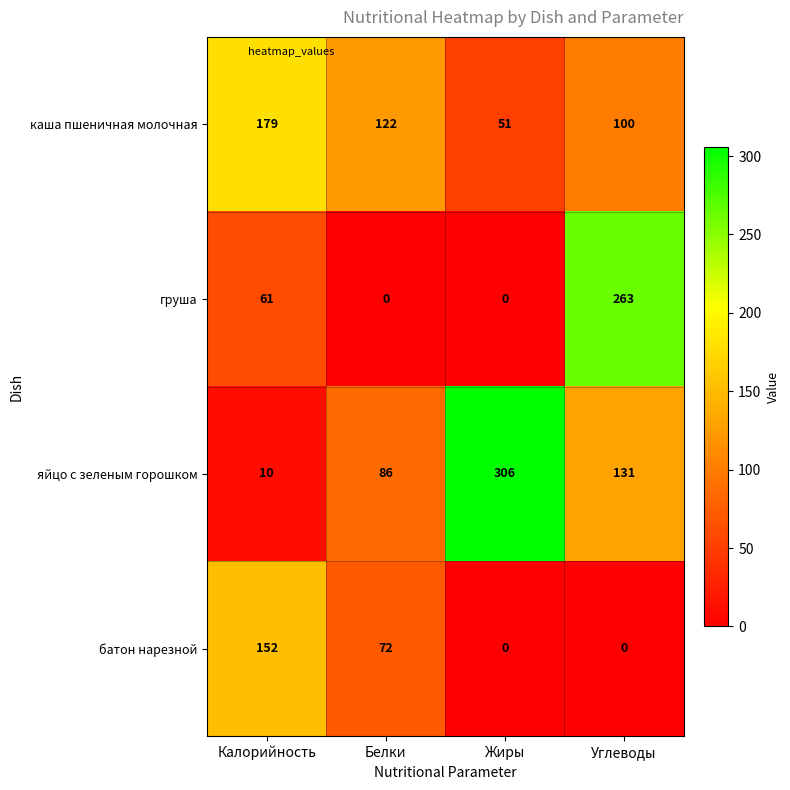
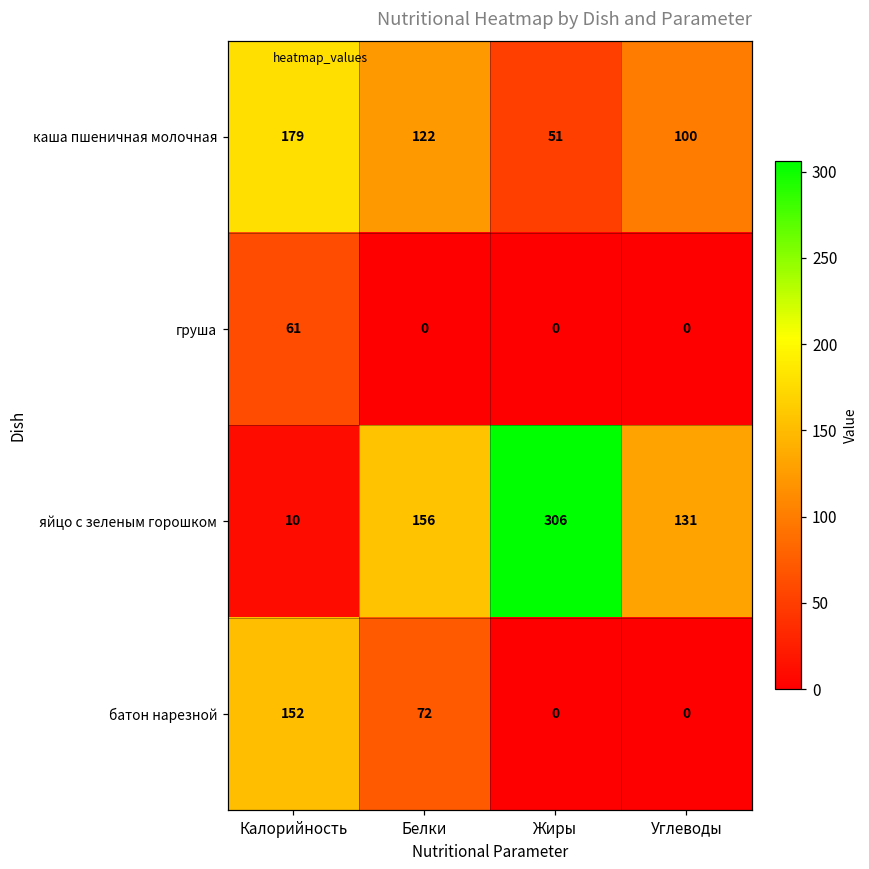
  {
    "каша пшеничная молочная": {
      "Калорийность": 179,
      "Белки": 122,
      "Жиры": 51,
      "Углеводы": 100
    },
    "груша": {
      "Калорийность": 61,
      "Белки": 0,
      "Жиры": 0,
-     "Углеводы": 263
+     "Углеводы": 0
    },
    "яйцо с зеленым горошком": {
      "Калорийность": 10,
-     "Белки": 86,
+     "Белки": 156,
      "Жиры": 306,
      "Углеводы": 131
    },
    "батон нарезной": {
      "Калорийность": 152,
      "Белки": 72,
      "Жиры": 0,
      "Углеводы": 0
    }
  }
